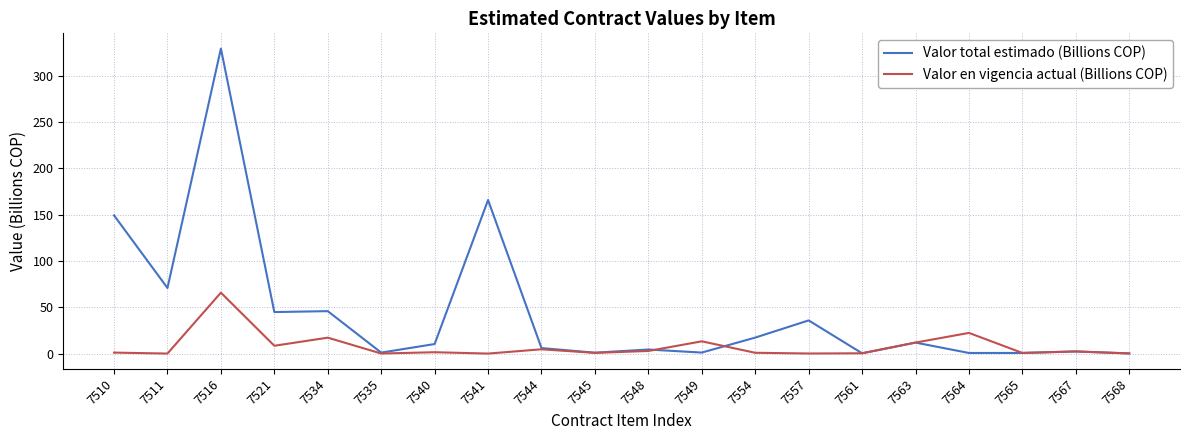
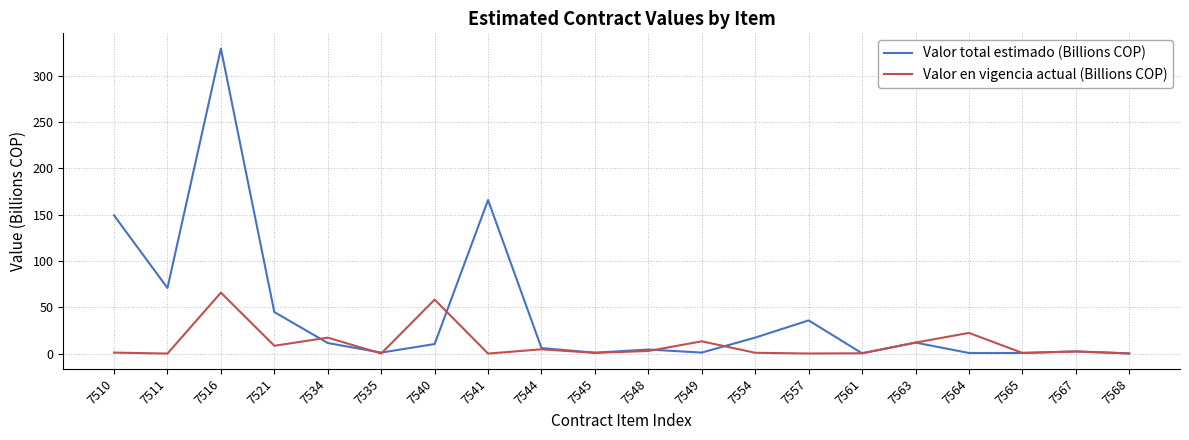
  {
    "Valor total estimado (Billions COP)": {
      "7510": 150,
      "7511": 70,
      "7516": 330,
      "7521": 40,
-     "7534": 50,
+     "7534": 10,
      "7540": 10,
      "7541": 170,
      "7549": 0,
      "7554": 20,
      "7557": 40,
      "7564": 0
    },
    "Valor en vigencia actual (Billions COP)": {
      "7510": 0,
      "7511": 0,
      "7516": 70,
      "7521": 10,
      "7534": 20,
-     "7540": 0,
+     "7540": 60,
      "7541": 0,
      "7549": 10,
      "7554": 0,
      "7557": 0,
      "7564": 20
    }
  }
